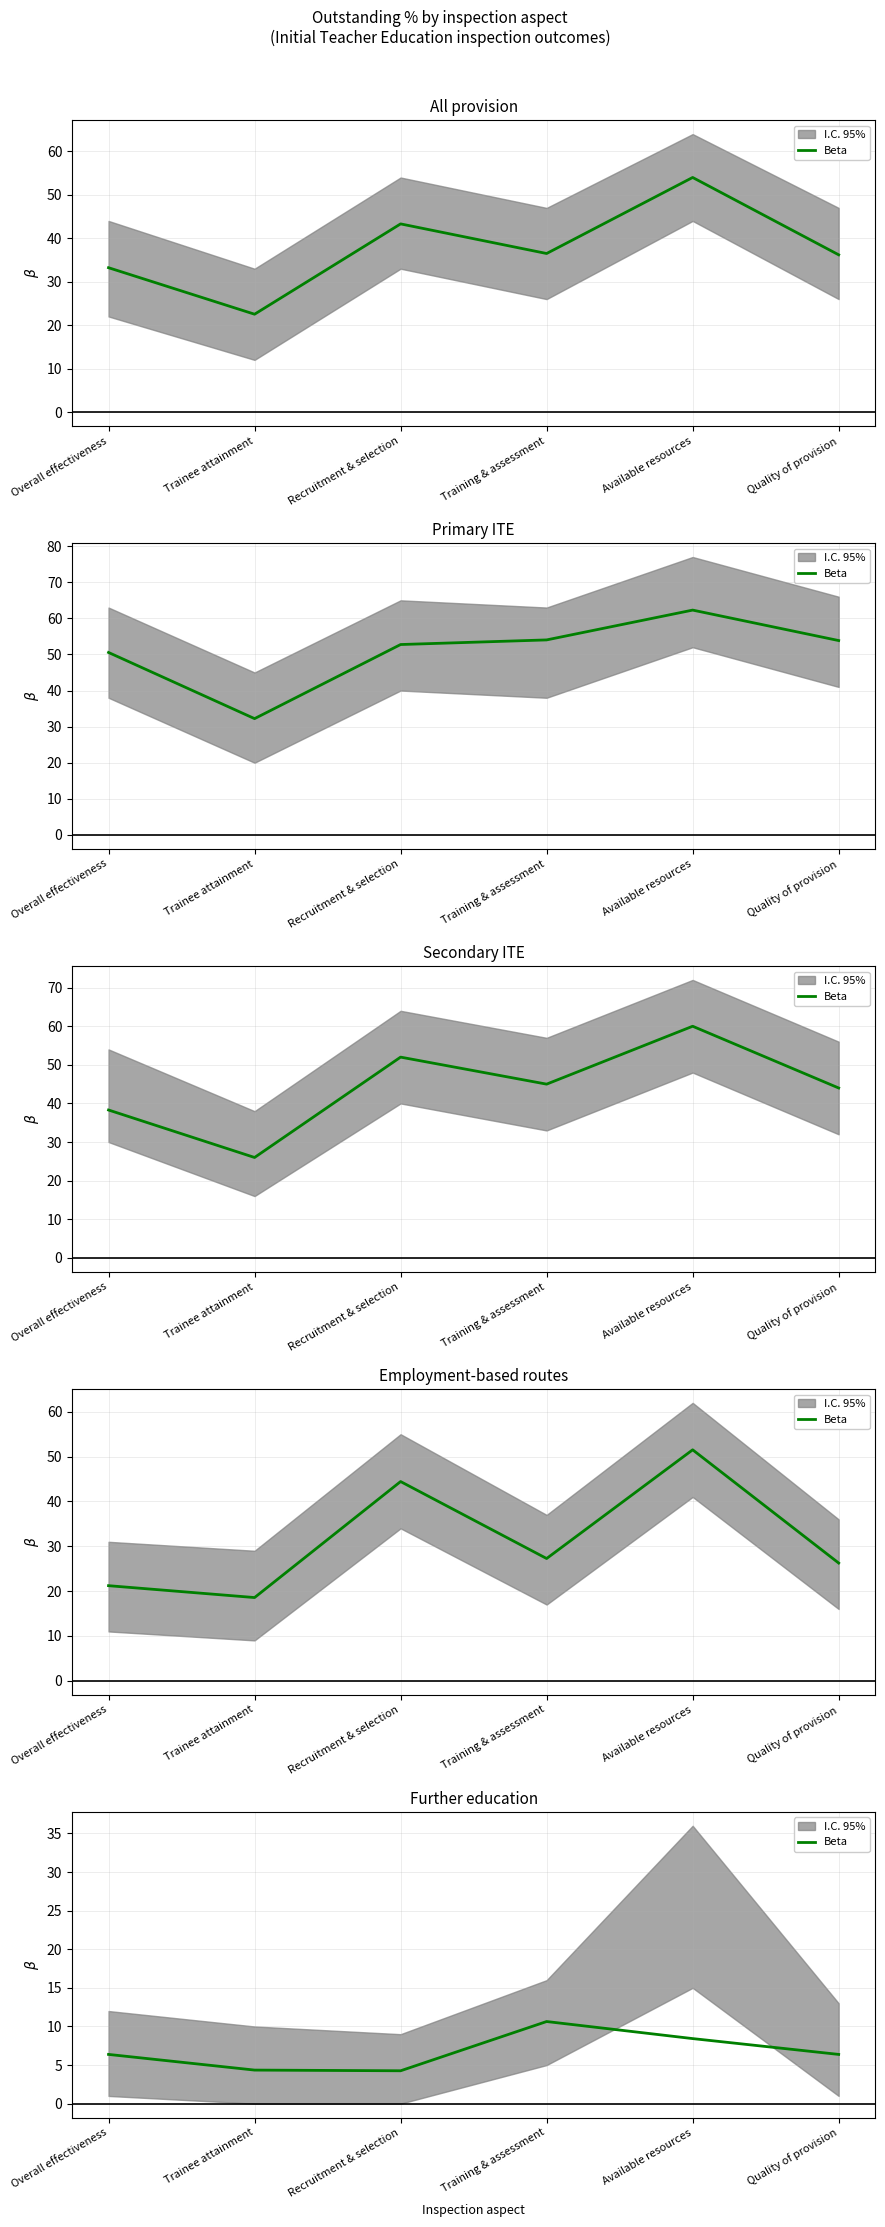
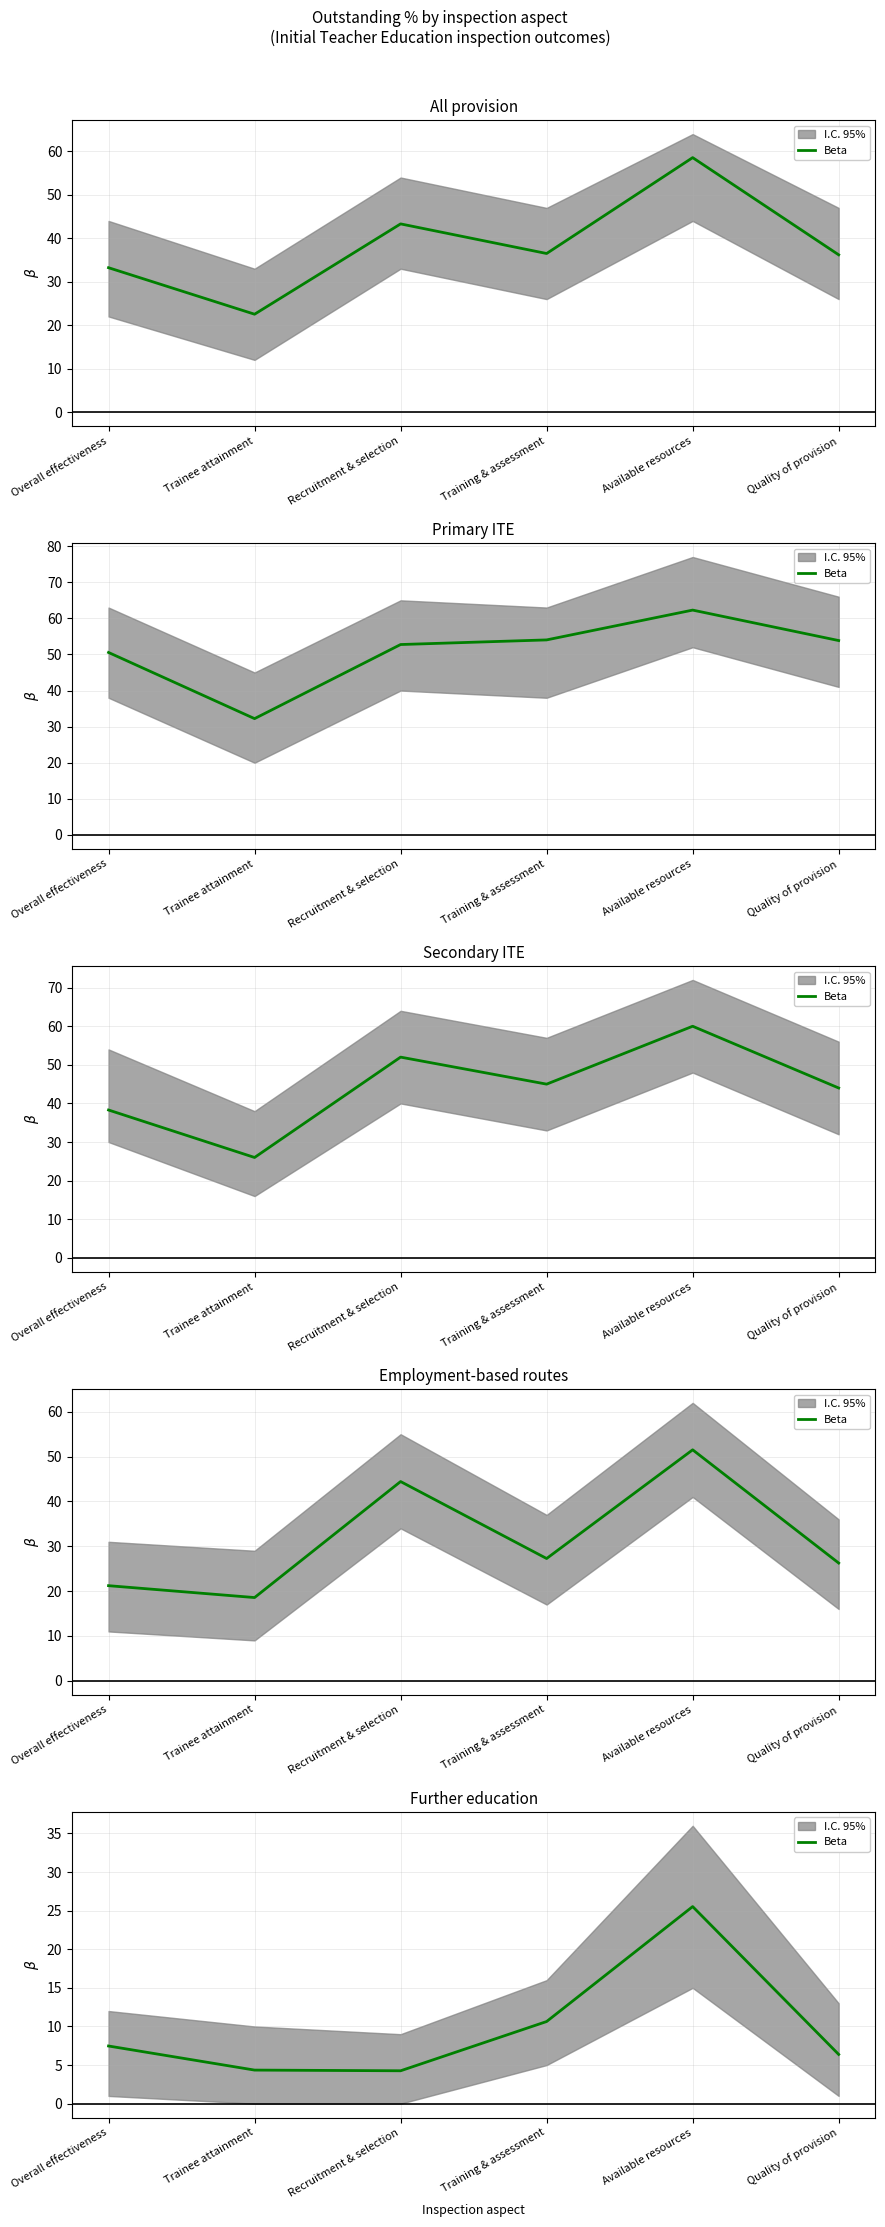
  {
    "All provision": {
      "Beta": {
        "Overall effectiveness": 33,
        "Trainee attainment": 23,
        "Recruitment & selection": 43,
        "Training & assessment": 37,
-       "Available resources": 54,
+       "Available resources": 59,
        "Quality of provision": 36
      }
    },
    "Primary ITE": {
      "Beta": {
        "Overall effectiveness": 51,
        "Trainee attainment": 32,
        "Recruitment & selection": 53,
        "Training & assessment": 54,
        "Available resources": 62,
        "Quality of provision": 54
      }
    },
    "Secondary ITE": {
      "Beta": {
        "Overall effectiveness": 38,
        "Trainee attainment": 26,
        "Recruitment & selection": 52,
        "Training & assessment": 45,
        "Available resources": 60,
        "Quality of provision": 44
      }
    },
    "Employment-based routes": {
      "Beta": {
        "Overall effectiveness": 21,
        "Trainee attainment": 19,
        "Recruitment & selection": 44,
        "Training & assessment": 27,
        "Available resources": 52,
        "Quality of provision": 26
      }
    },
    "Further education": {
      "Beta": {
-       "Overall effectiveness": 6,
+       "Overall effectiveness": 7,
        "Trainee attainment": 4,
        "Recruitment & selection": 4,
        "Training & assessment": 11,
-       "Available resources": 8,
+       "Available resources": 26,
        "Quality of provision": 6
      }
    }
  }
